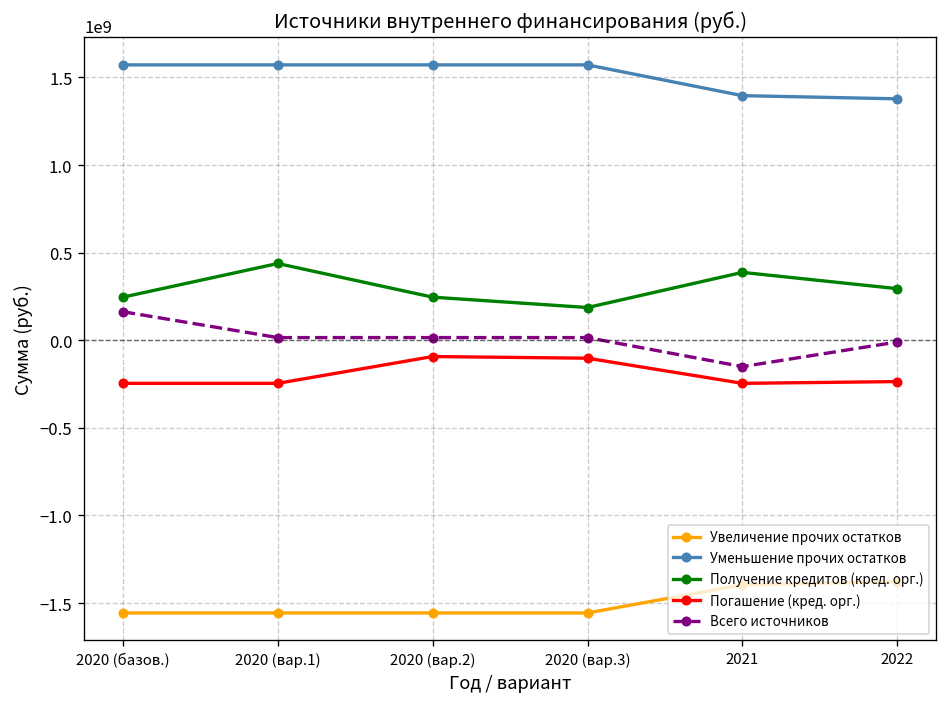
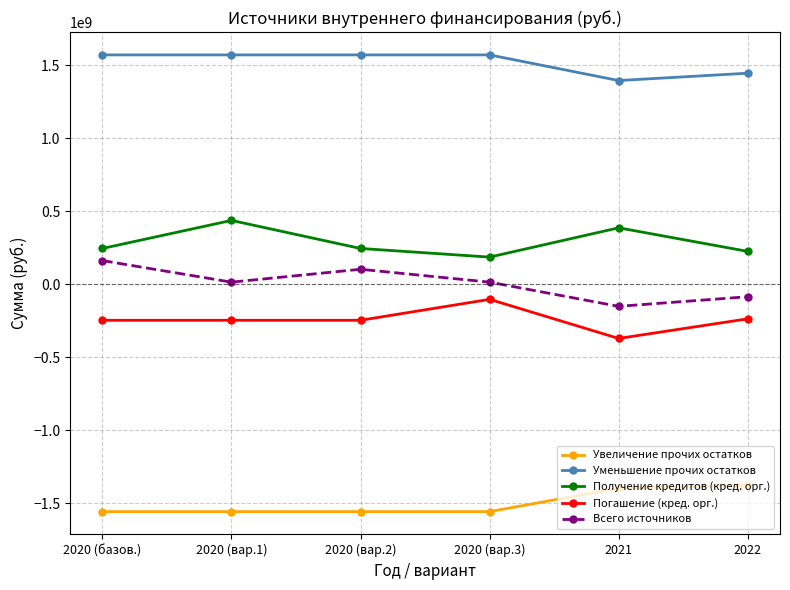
  {
    "Увеличение прочих остатков": {
      "2020 (базов.)": -1560000000,
      "2020 (вар.1)": -1560000000,
      "2020 (вар.2)": -1560000000,
      "2020 (вар.3)": -1560000000
    },
    "Уменьшение прочих остатков": {
      "2020 (базов.)": 1570000000,
      "2020 (вар.1)": 1570000000,
      "2020 (вар.2)": 1570000000,
      "2020 (вар.3)": 1570000000,
      "2021": 1400000000,
-     "2022": 1380000000
+     "2022": 1450000000
    },
    "Получение кредитов (кред. орг.)": {
      "2020 (базов.)": 250000000,
      "2020 (вар.1)": 440000000,
      "2020 (вар.2)": 250000000,
      "2020 (вар.3)": 190000000,
      "2021": 390000000,
-     "2022": 290000000
+     "2022": 230000000
    },
    "Погашение (кред. орг.)": {
      "2020 (базов.)": -250000000,
      "2020 (вар.1)": -250000000,
-     "2020 (вар.2)": -90000000,
+     "2020 (вар.2)": -250000000,
      "2020 (вар.3)": -100000000,
-     "2021": -250000000,
+     "2021": -370000000,
      "2022": -240000000
    },
    "Всего источников": {
      "2020 (базов.)": 160000000,
      "2020 (вар.1)": 20000000,
-     "2020 (вар.2)": 20000000,
+     "2020 (вар.2)": 100000000,
      "2020 (вар.3)": 20000000,
      "2021": -150000000,
-     "2022": -10000000
+     "2022": -80000000
    }
  }
